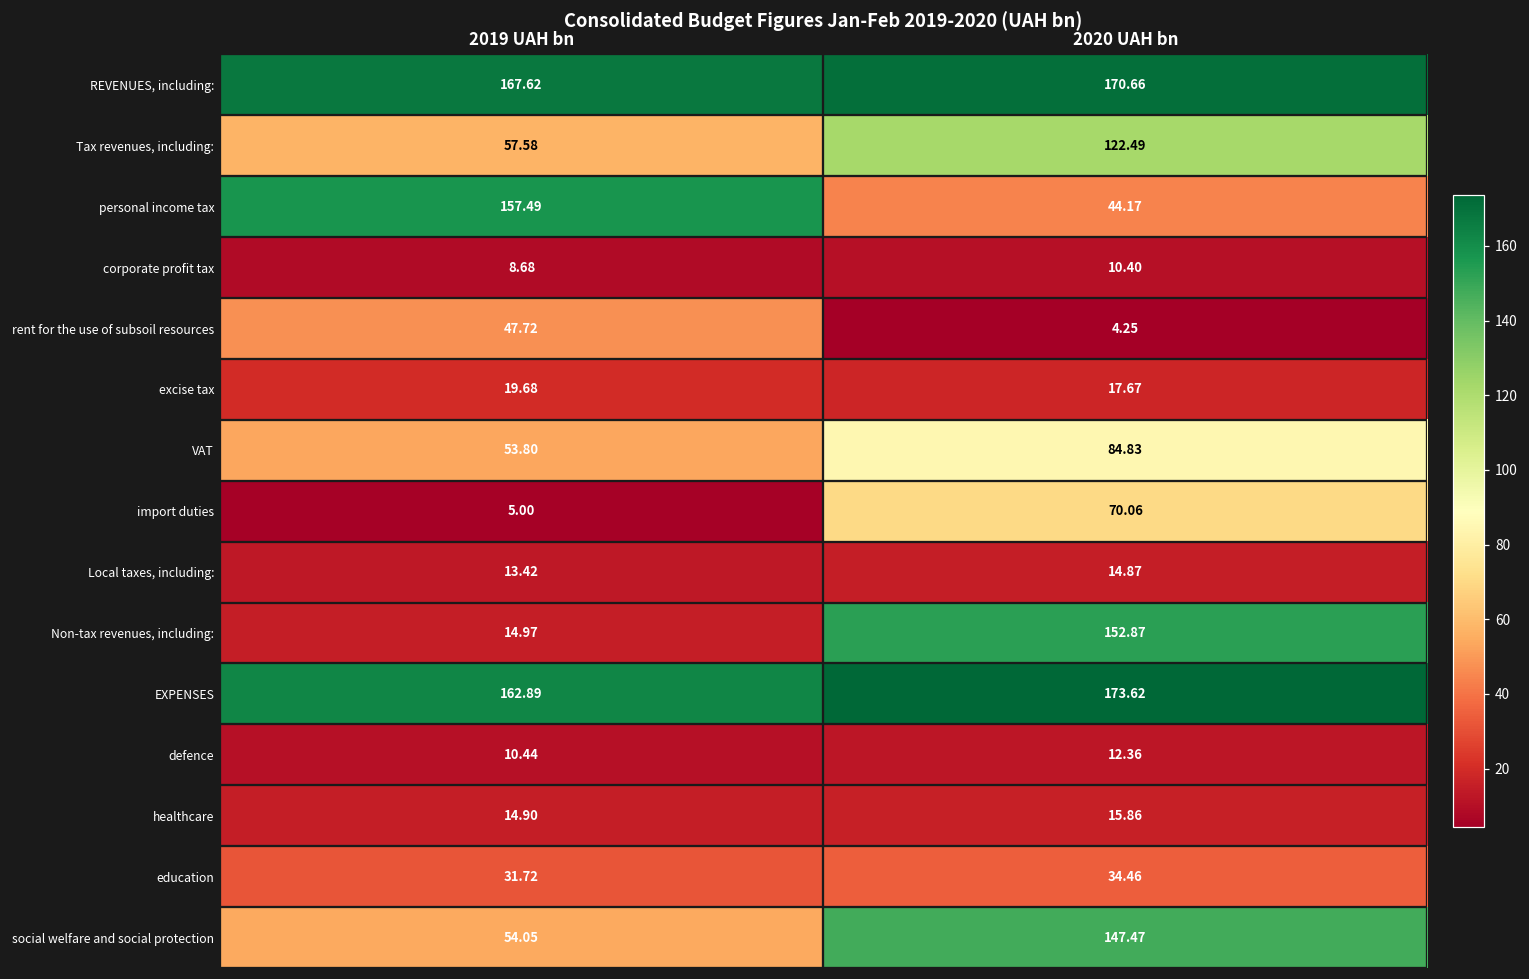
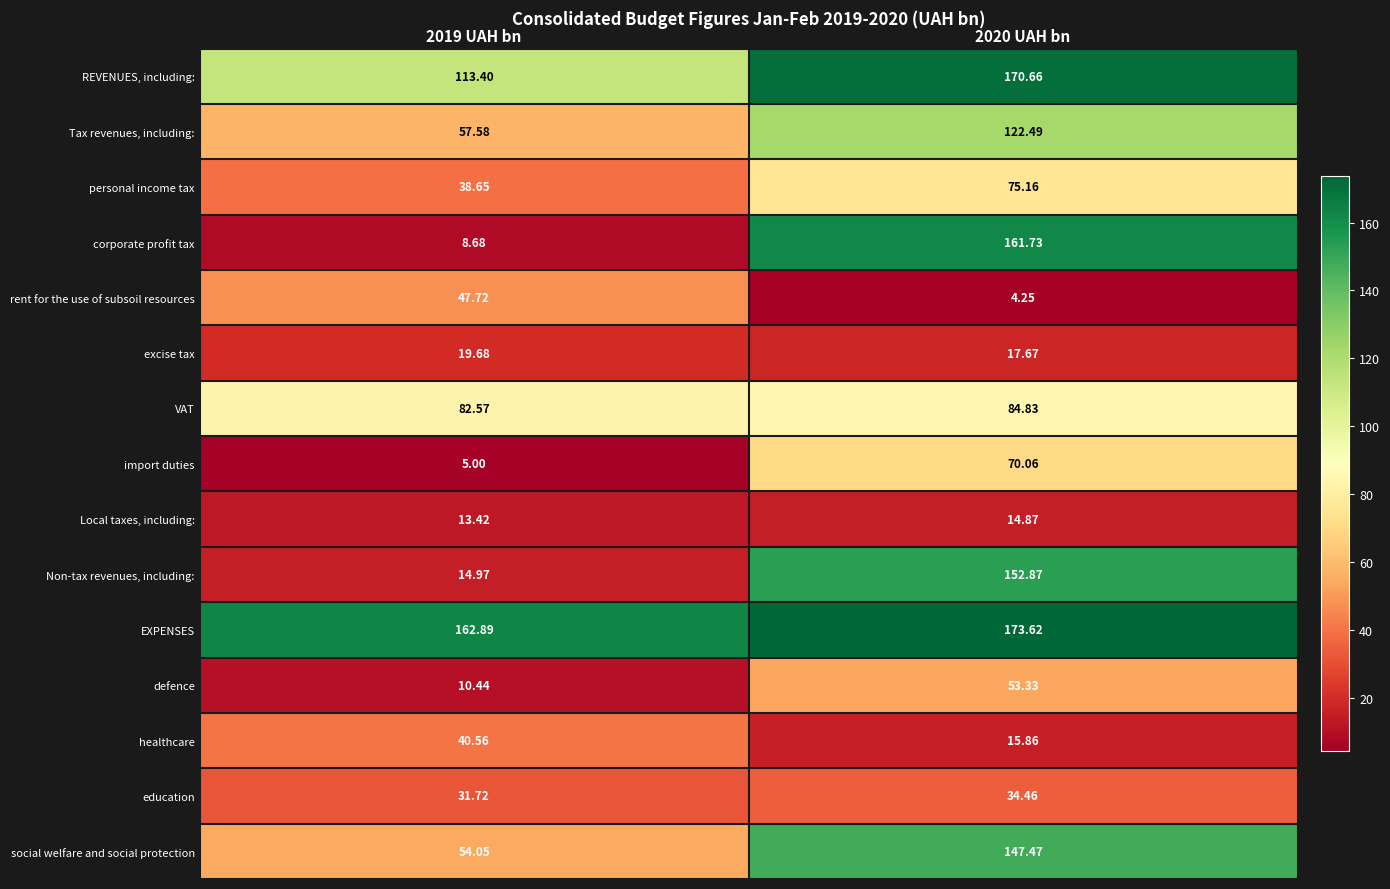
  {
    "REVENUES, including:": {
-     "2019 UAH bn": 167.62,
+     "2019 UAH bn": 113.40,
      "2020 UAH bn": 170.66
    },
    "Tax revenues, including:": {
      "2019 UAH bn": 57.58,
      "2020 UAH bn": 122.49
    },
    "personal income tax": {
-     "2019 UAH bn": 157.49,
-     "2020 UAH bn": 44.17
+     "2019 UAH bn": 38.65,
+     "2020 UAH bn": 75.16
    },
    "corporate profit tax": {
      "2019 UAH bn": 8.68,
-     "2020 UAH bn": 10.40
+     "2020 UAH bn": 161.73
    },
    "rent for the use of subsoil resources": {
      "2019 UAH bn": 47.72,
      "2020 UAH bn": 4.25
    },
    "excise tax": {
      "2019 UAH bn": 19.68,
      "2020 UAH bn": 17.67
    },
    "VAT": {
-     "2019 UAH bn": 53.80,
+     "2019 UAH bn": 82.57,
      "2020 UAH bn": 84.83
    },
    "import duties": {
      "2019 UAH bn": 5.00,
      "2020 UAH bn": 70.06
    },
    "Local taxes, including:": {
      "2019 UAH bn": 13.42,
      "2020 UAH bn": 14.87
    },
    "Non-tax revenues, including:": {
      "2019 UAH bn": 14.97,
      "2020 UAH bn": 152.87
    },
    "EXPENSES": {
      "2019 UAH bn": 162.89,
      "2020 UAH bn": 173.62
    },
    "defence": {
      "2019 UAH bn": 10.44,
-     "2020 UAH bn": 12.36
+     "2020 UAH bn": 53.33
    },
    "healthcare": {
-     "2019 UAH bn": 14.90,
+     "2019 UAH bn": 40.56,
      "2020 UAH bn": 15.86
    },
    "education": {
      "2019 UAH bn": 31.72,
      "2020 UAH bn": 34.46
    },
    "social welfare and social protection": {
      "2019 UAH bn": 54.05,
      "2020 UAH bn": 147.47
    }
  }
